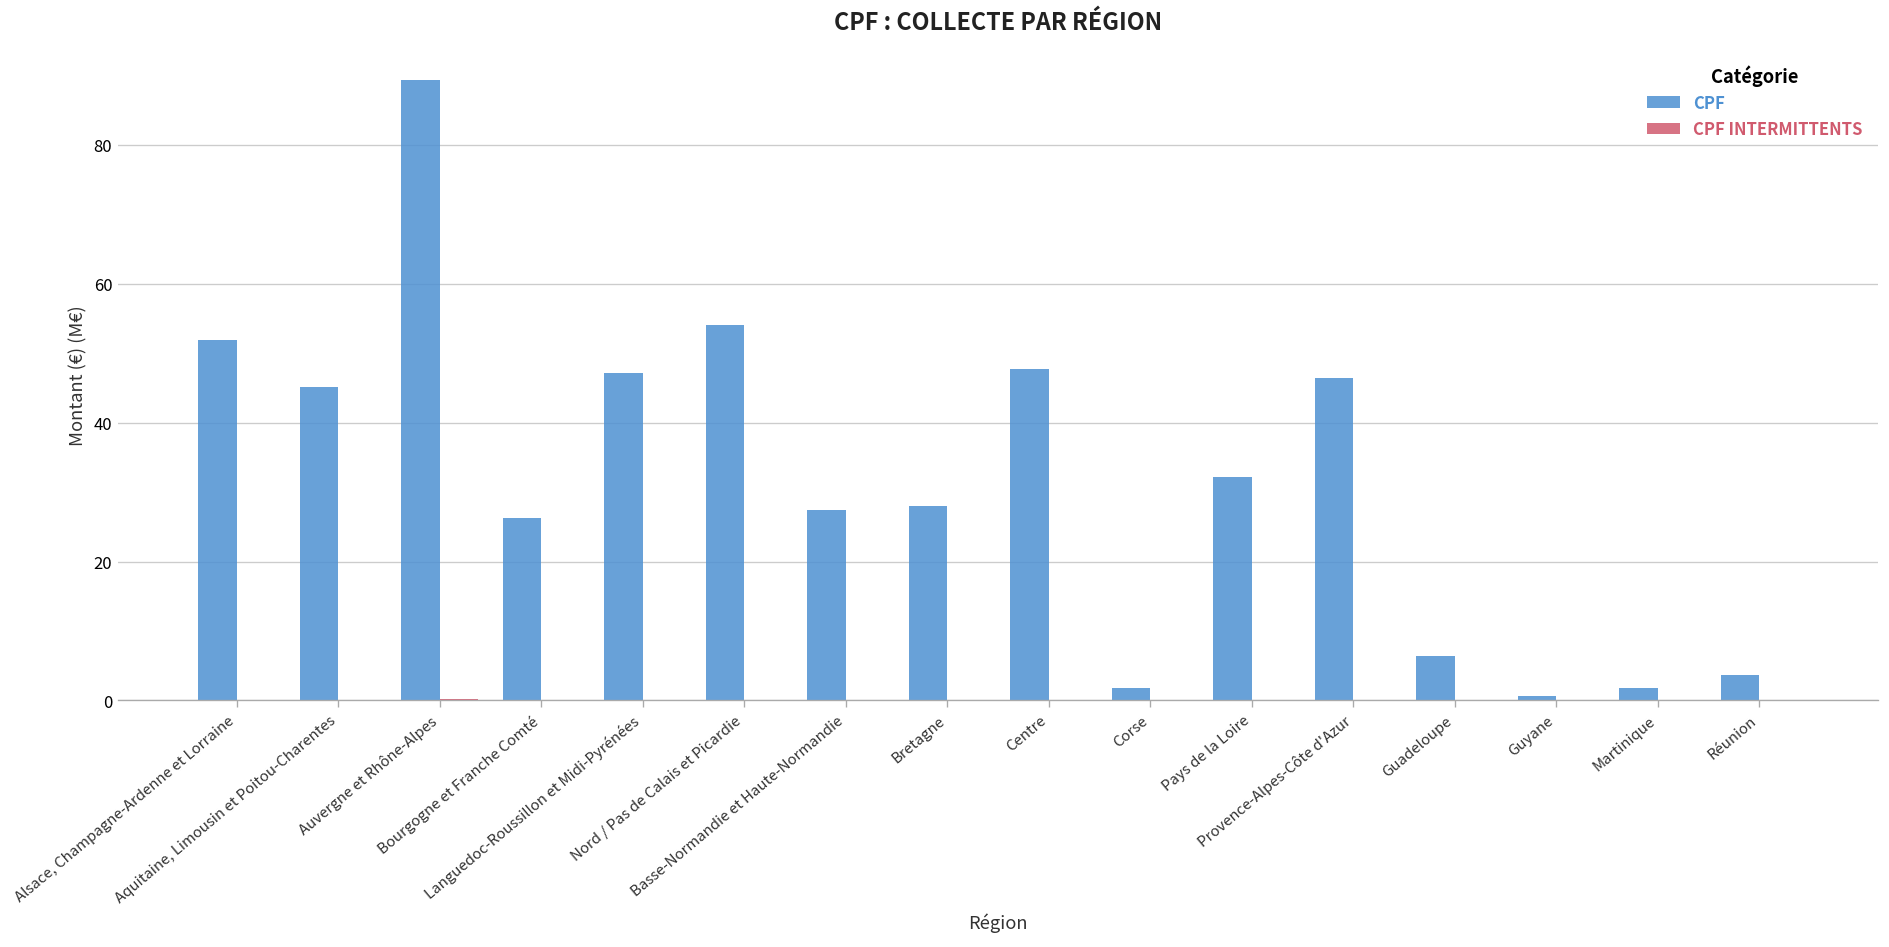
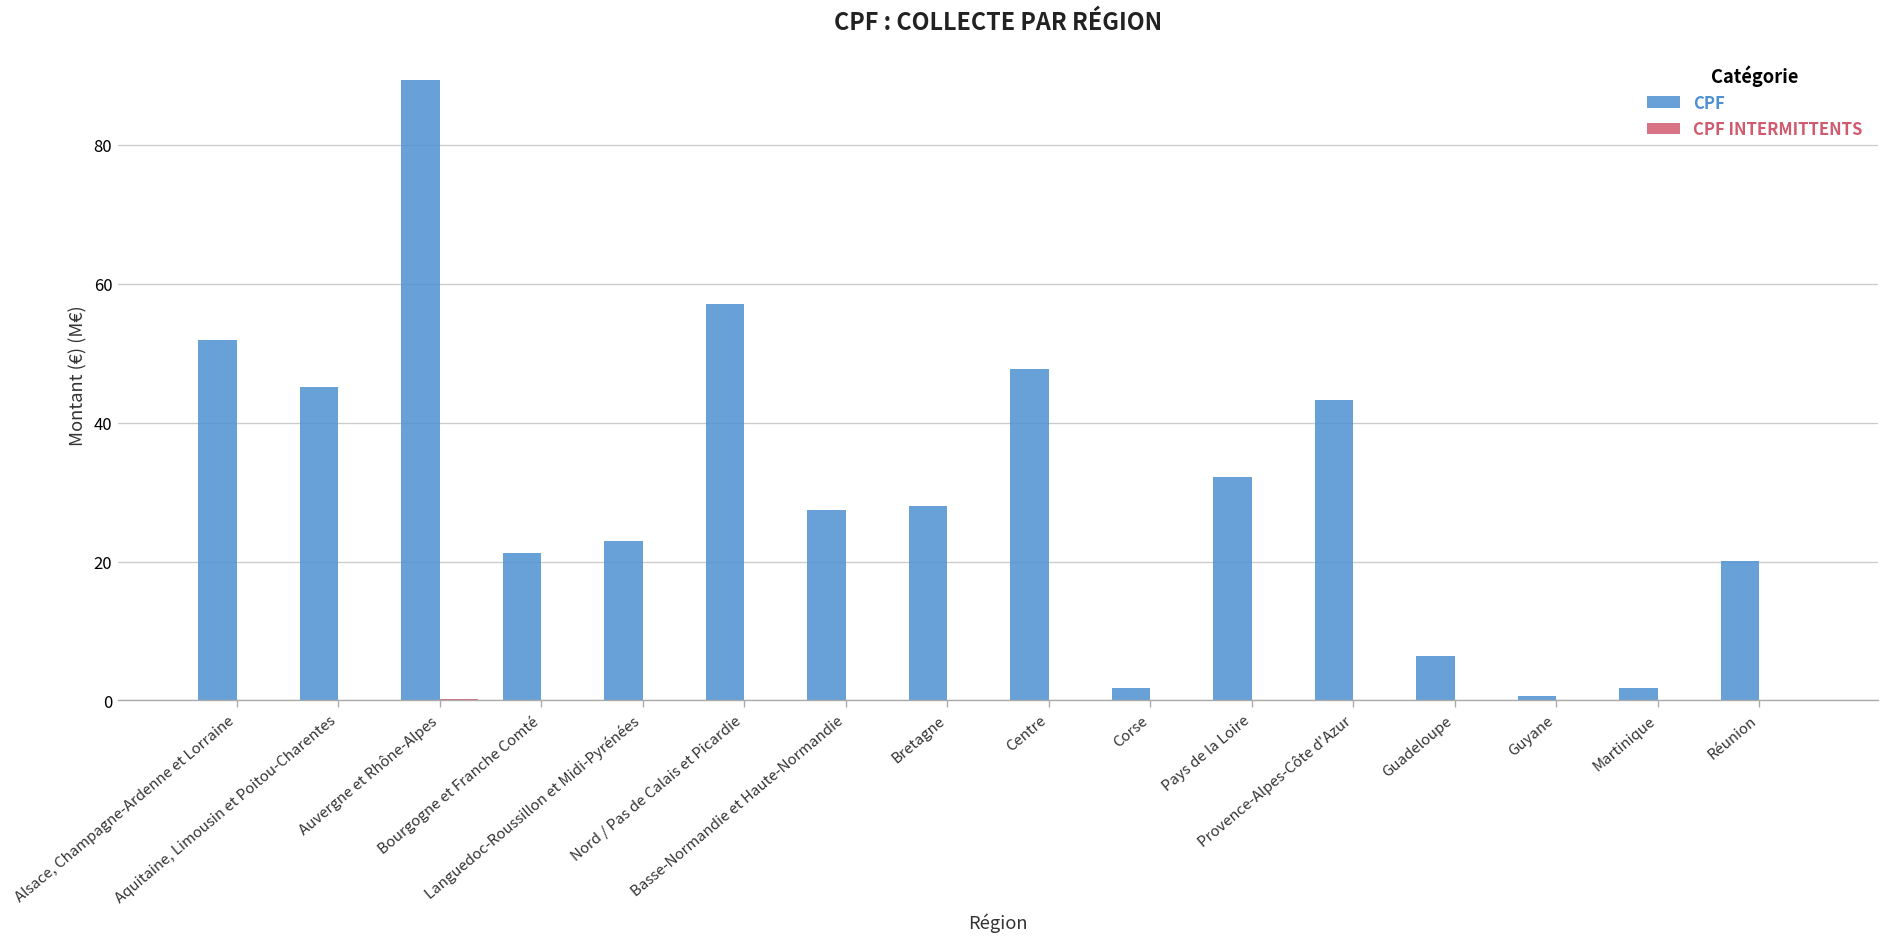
  {
    "CPF": {
      "Alsace, Champagne-Ardenne et Lorraine": 52,
      "Aquitaine, Limousin et Poitou-Charentes": 45,
      "Auvergne et Rhône-Alpes": 89,
-     "Bourgogne et Franche Comté": 26,
-     "Languedoc-Roussillon et Midi-Pyrénées": 47,
-     "Nord / Pas de Calais et Picardie": 54,
+     "Bourgogne et Franche Comté": 21,
+     "Languedoc-Roussillon et Midi-Pyrénées": 23,
+     "Nord / Pas de Calais et Picardie": 57,
      "Basse-Normandie et Haute-Normandie": 27,
      "Bretagne": 28,
      "Centre": 48,
      "Corse": 2,
      "Pays de la Loire": 32,
-     "Provence-Alpes-Côte d'Azur": 46,
+     "Provence-Alpes-Côte d'Azur": 43,
      "Guadeloupe": 6,
      "Guyane": 1,
      "Martinique": 2,
-     "Réunion": 4
+     "Réunion": 20
    },
    "CPF INTERMITTENTS": {
      "Guyane": 0
    }
  }
